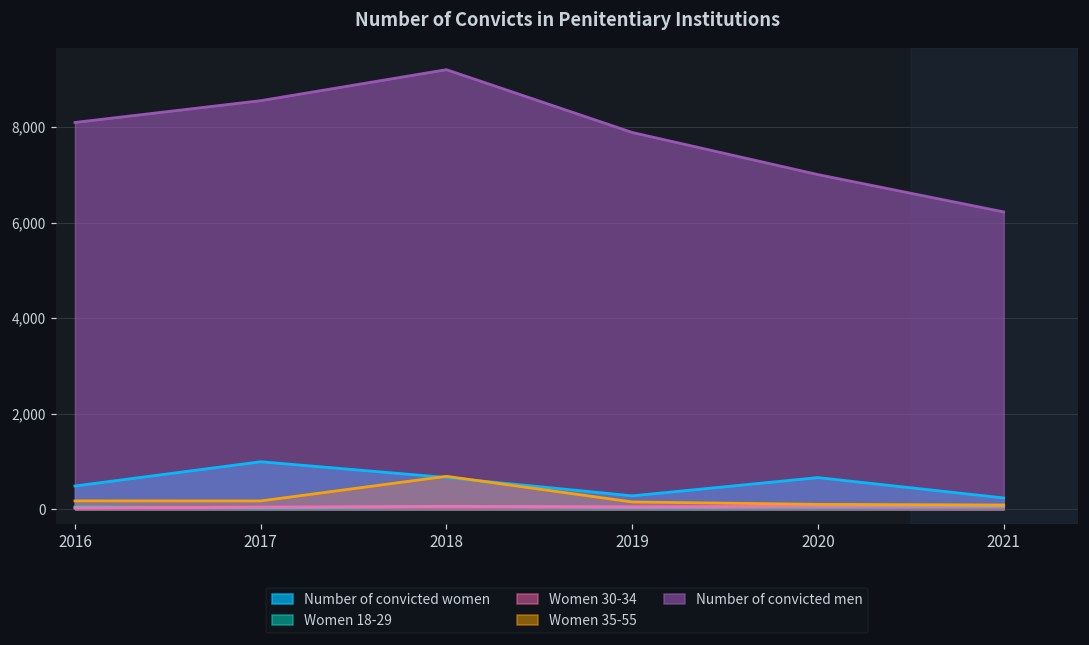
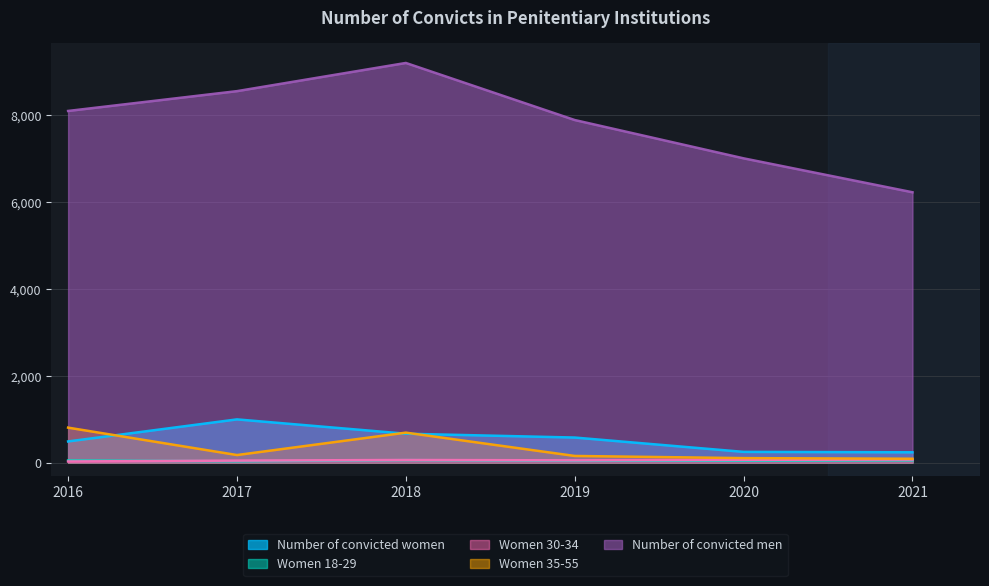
  {
    "Number of convicted women": {
      "2016": "500",
      "2017": "1,000",
-     "2019": "300",
-     "2020": "700",
+     "2019": "600",
+     "2020": "200",
      "2021": "200"
    },
    "Women 35-55": {
-     "2016": "200",
+     "2016": "800",
      "2017": "200",
      "2019": "200"
    }
  }
